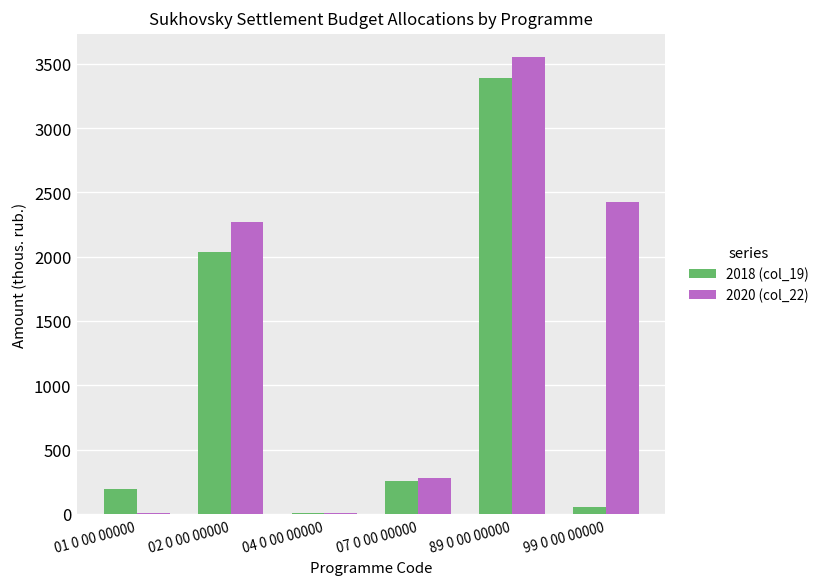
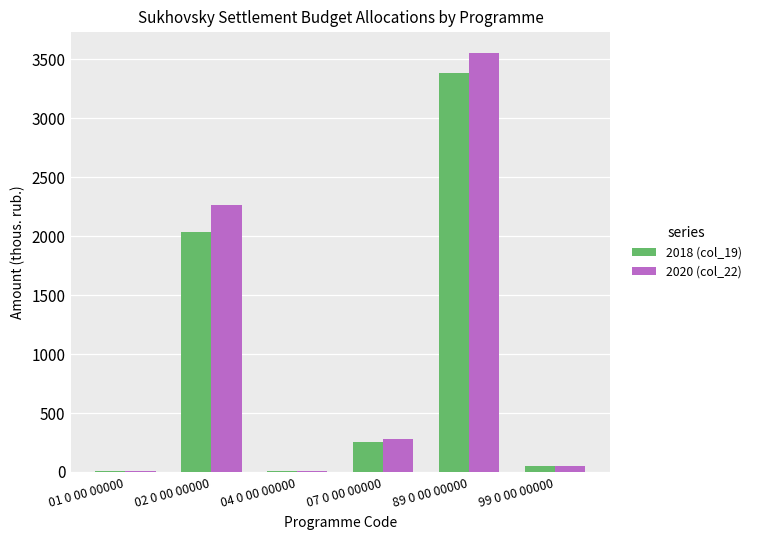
  {
    "2018 (col_19)": {
-     "01 0 00 00000": 190,
+     "01 0 00 00000": 10,
      "02 0 00 00000": 2040,
      "07 0 00 00000": 250,
      "89 0 00 00000": 3390,
      "99 0 00 00000": 50
    },
    "2020 (col_22)": {
      "02 0 00 00000": 2270,
      "07 0 00 00000": 280,
      "89 0 00 00000": 3550,
-     "99 0 00 00000": 2420
+     "99 0 00 00000": 50
    }
  }
